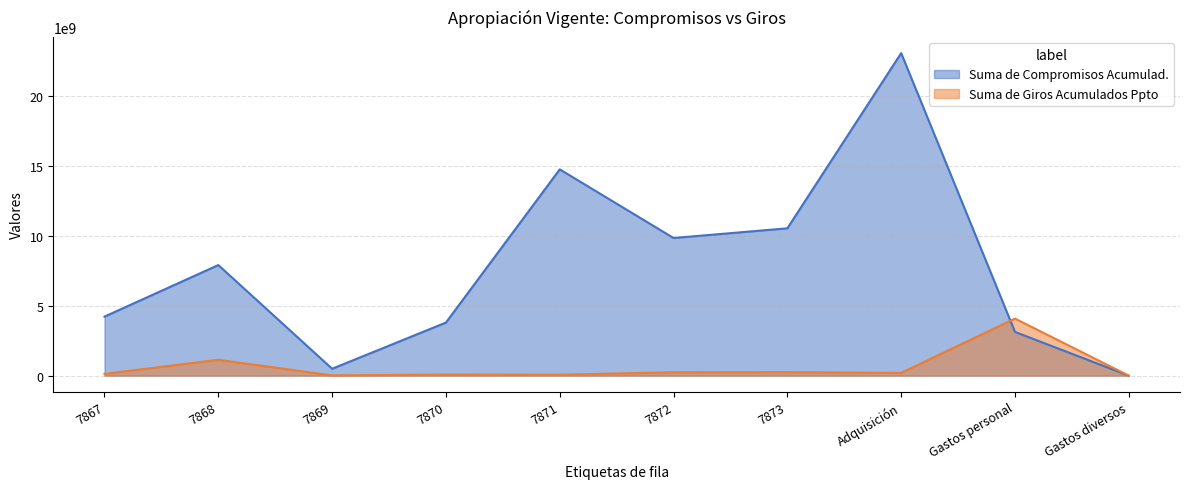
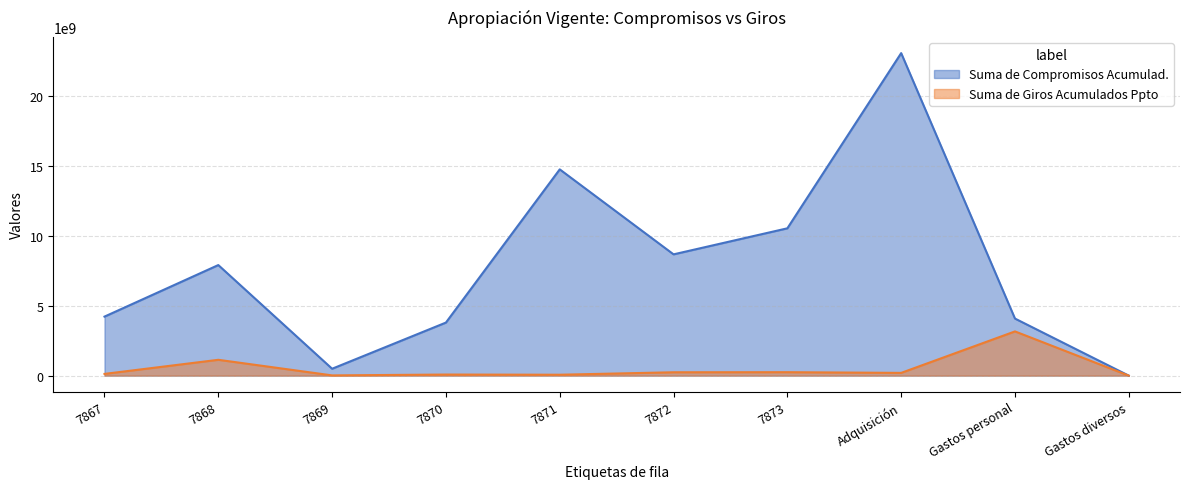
  {
    "Suma de Compromisos Acumulad.": {
      "7867": 4200000000,
      "7868": 7900000000,
      "7869": 500000000,
      "7870": 3800000000,
      "7871": 14800000000,
-     "7872": 9800000000,
+     "7872": 8700000000,
      "7873": 10500000000,
      "Adquisición": 23100000000,
-     "Gastos personal": 3100000000
+     "Gastos personal": 4100000000
    },
    "Suma de Giros Acumulados Ppto": {
      "7867": 100000000,
      "7868": 1100000000,
      "7869": 0,
      "7870": 100000000,
      "7871": 100000000,
      "7872": 200000000,
      "7873": 200000000,
      "Adquisición": 200000000,
-     "Gastos personal": 4100000000
+     "Gastos personal": 3200000000
    }
  }
